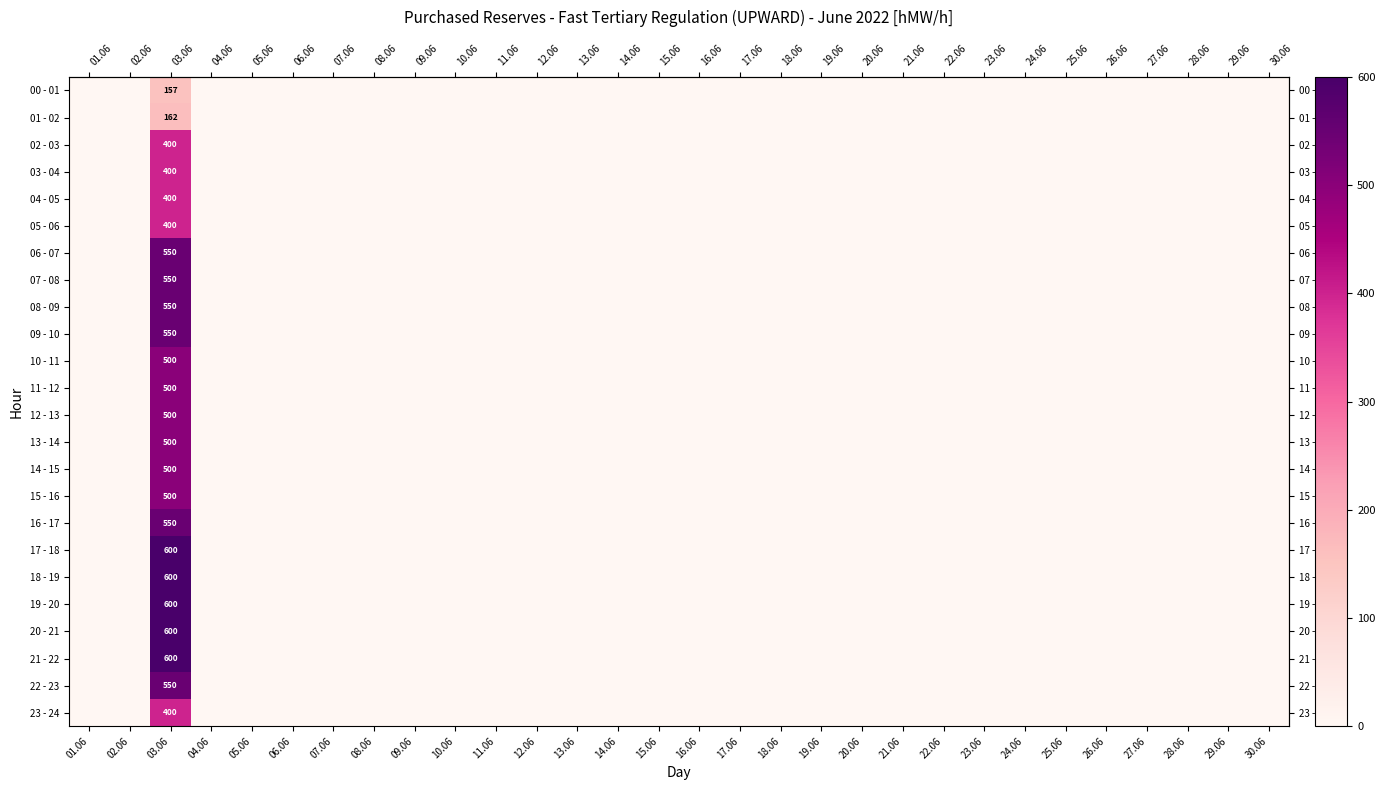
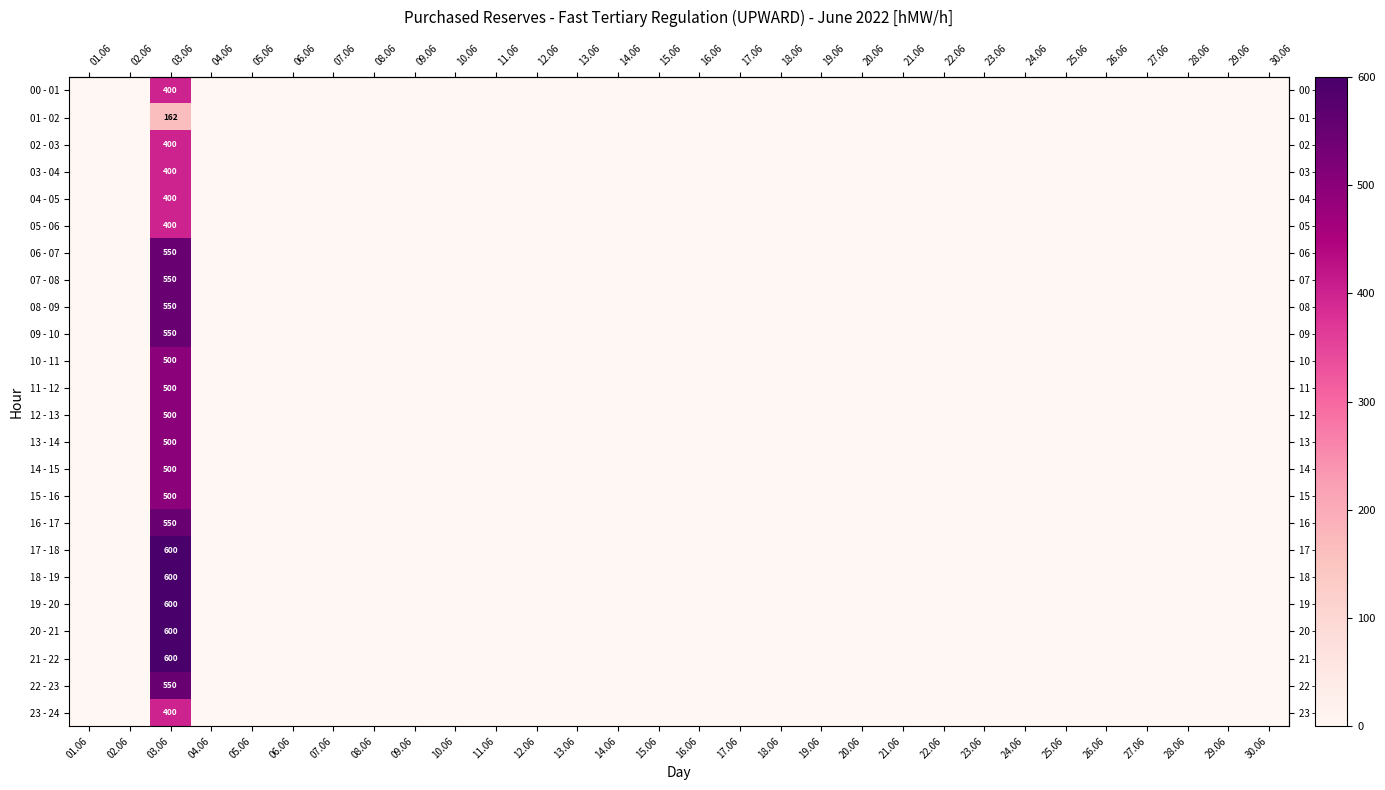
  {
    "00 - 01": {
-     "03.06": 157
+     "03.06": 400
    },
    "01 - 02": {
      "03.06": 162
    },
    "02 - 03": {
      "03.06": 400
    },
    "03 - 04": {
      "03.06": 400
    },
    "04 - 05": {
      "03.06": 400
    },
    "05 - 06": {
      "03.06": 400
    },
    "06 - 07": {
      "03.06": 550
    },
    "07 - 08": {
      "03.06": 550
    },
    "08 - 09": {
      "03.06": 550
    },
    "09 - 10": {
      "03.06": 550
    },
    "10 - 11": {
      "03.06": 500
    },
    "11 - 12": {
      "03.06": 500
    },
    "12 - 13": {
      "03.06": 500
    },
    "13 - 14": {
      "03.06": 500
    },
    "14 - 15": {
      "03.06": 500
    },
    "15 - 16": {
      "03.06": 500
    },
    "16 - 17": {
      "03.06": 550
    },
    "17 - 18": {
      "03.06": 600
    },
    "18 - 19": {
      "03.06": 600
    },
    "19 - 20": {
      "03.06": 600
    },
    "20 - 21": {
      "03.06": 600
    },
    "21 - 22": {
      "03.06": 600
    },
    "22 - 23": {
      "03.06": 550
    },
    "23 - 24": {
      "03.06": 400
    }
  }
